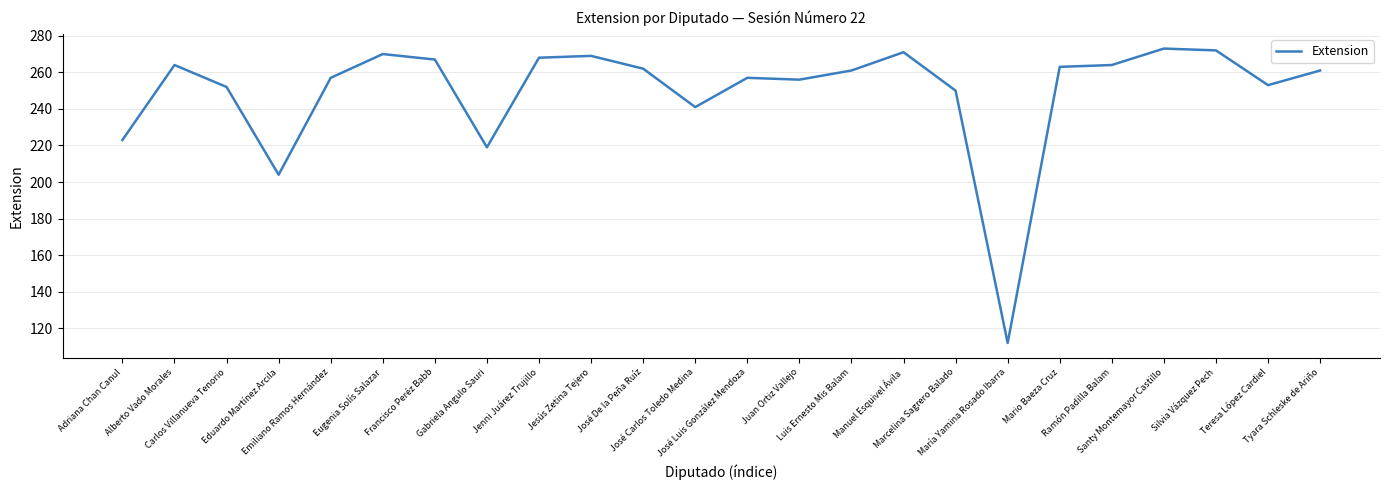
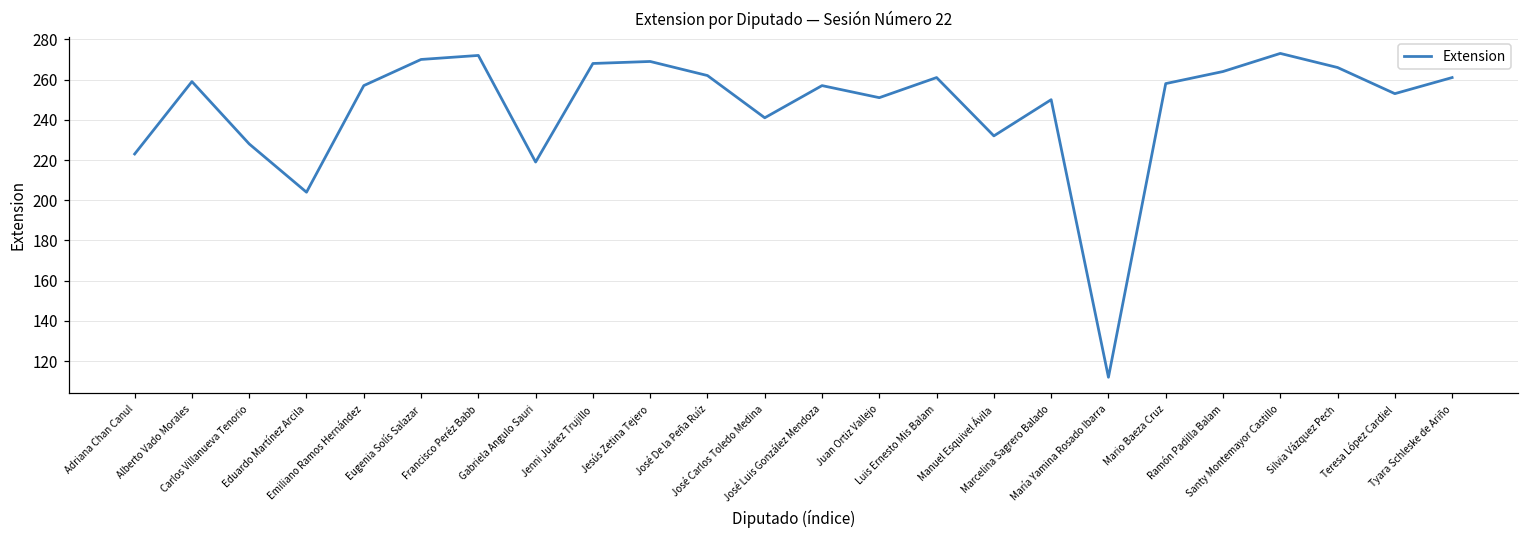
  {
    "Adriana Chan Canul": 223,
-   "Alberto Vado Morales": 264,
-   "Carlos Villanueva Tenorio": 252,
+   "Alberto Vado Morales": 259,
+   "Carlos Villanueva Tenorio": 228,
    "Eduardo Martínez Arcila": 204,
    "Emiliano Ramos Hernández": 257,
    "Eugenia Solís Salazar": 270,
-   "Francisco Peréz Babb": 267,
+   "Francisco Peréz Babb": 272,
    "Gabriela Angulo Sauri": 219,
    "Jenni Juárez Trujillo": 268,
    "Jesús Zetina Tejero": 269,
    "José De la Peña Ruíz": 262,
    "José Carlos Toledo Medina": 241,
    "José Luis González Mendoza": 257,
-   "Juan Ortiz Vallejo": 256,
+   "Juan Ortiz Vallejo": 251,
    "Luis Ernesto Mis Balam": 261,
-   "Manuel Esquivel Ávila": 271,
+   "Manuel Esquivel Ávila": 232,
    "Marcelina Sagrero Balado": 250,
    "María Yamina Rosado Ibarra": 112,
-   "Mario Baeza Cruz": 263,
+   "Mario Baeza Cruz": 258,
    "Ramón Padilla Balam": 264,
    "Santy Montemayor Castillo": 273,
-   "Silvia Vázquez Pech": 272,
+   "Silvia Vázquez Pech": 266,
    "Teresa López Cardiel": 253,
    "Tyara Schleske de Ariño": 261
  }
